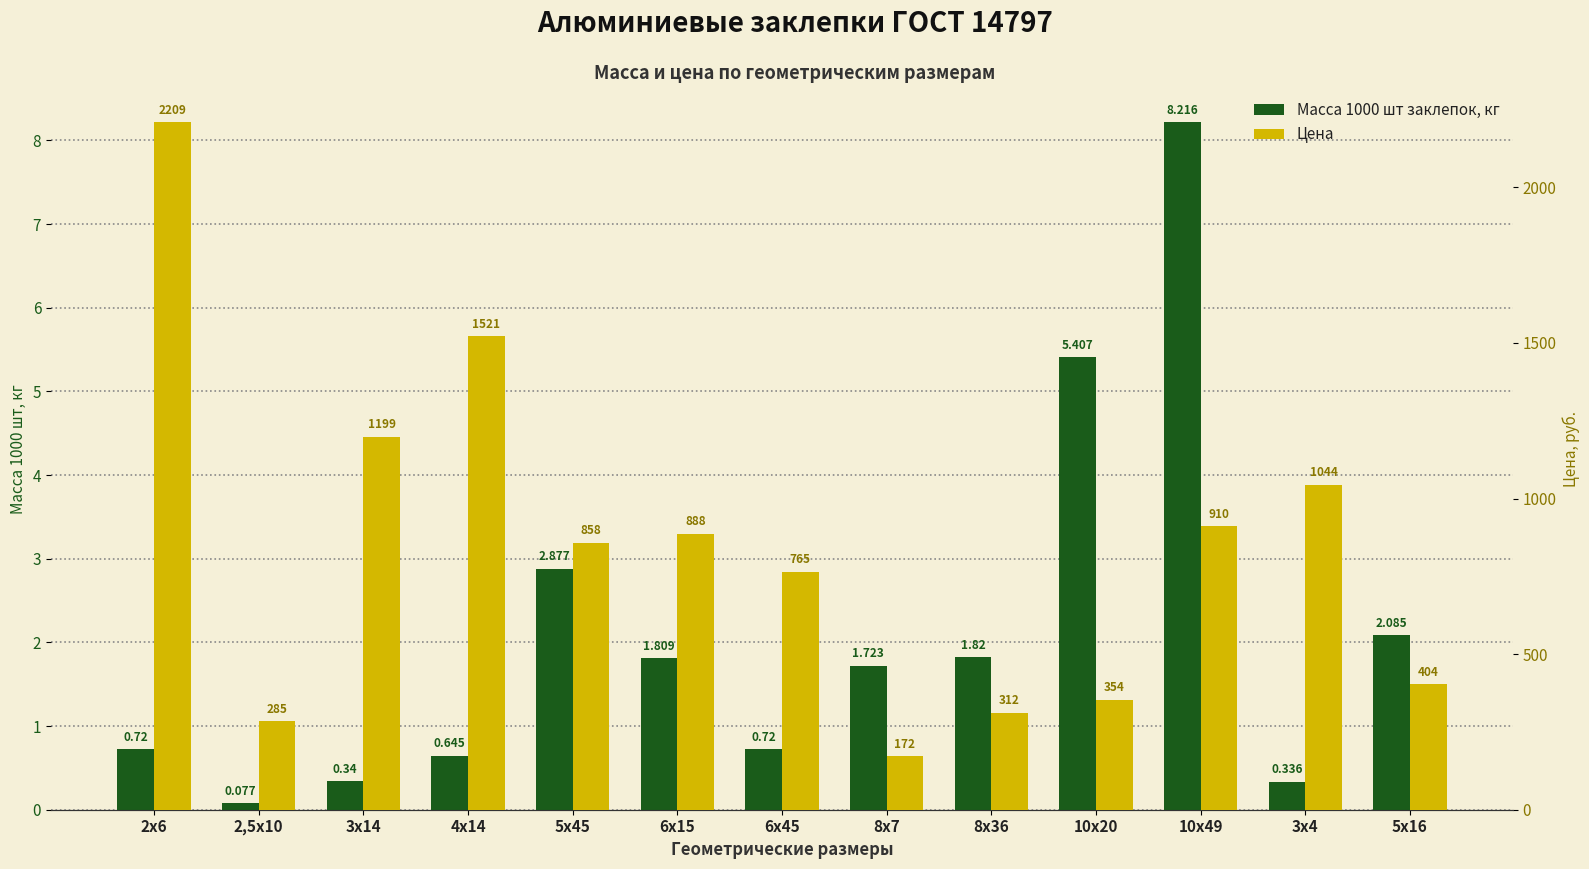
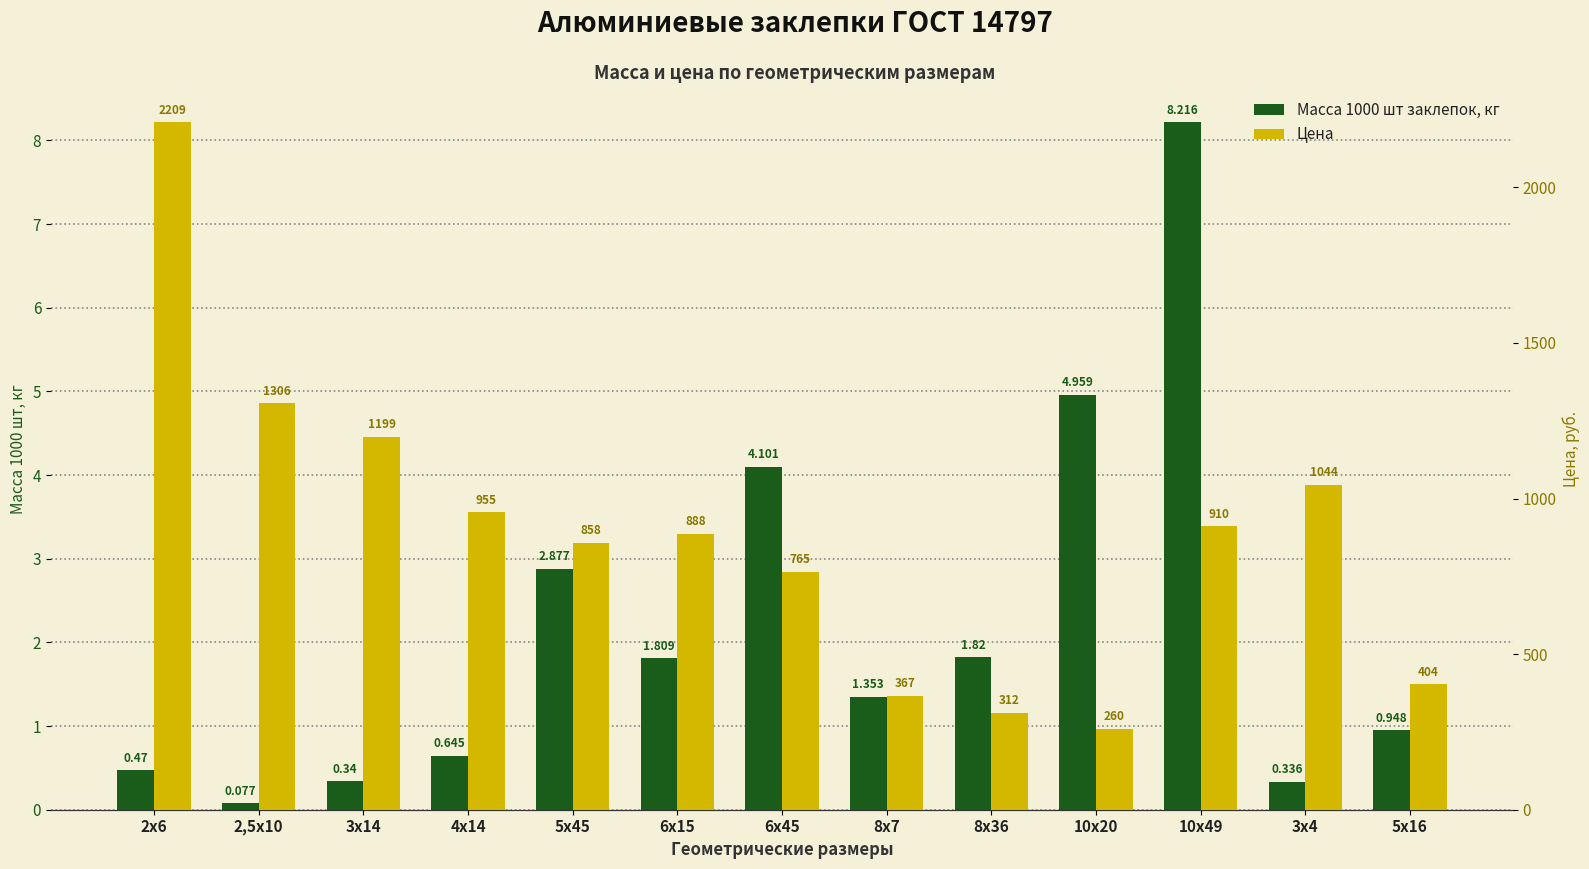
  {
    "Масса 1000 шт заклепок, кг": {
-     "2х6": 0.72,
+     "2х6": 0.47,
      "2,5х10": 0.077,
      "3х14": 0.34,
      "4х14": 0.645,
      "5х45": 2.877,
      "6х15": 1.809,
-     "6х45": 0.72,
-     "8х7": 1.723,
+     "6х45": 4.101,
+     "8х7": 1.353,
      "8х36": 1.82,
-     "10х20": 5.407,
+     "10х20": 4.959,
      "10х49": 8.216,
      "3х4": 0.336,
-     "5х16": 2.085
+     "5х16": 0.948
    },
    "Цена": {
      "2х6": 2209,
-     "2,5х10": 285,
+     "2,5х10": 1306,
      "3х14": 1199,
-     "4х14": 1521,
+     "4х14": 955,
      "5х45": 858,
      "6х15": 888,
      "6х45": 765,
-     "8х7": 172,
+     "8х7": 367,
      "8х36": 312,
-     "10х20": 354,
+     "10х20": 260,
      "10х49": 910,
      "3х4": 1044,
      "5х16": 404
    }
  }
